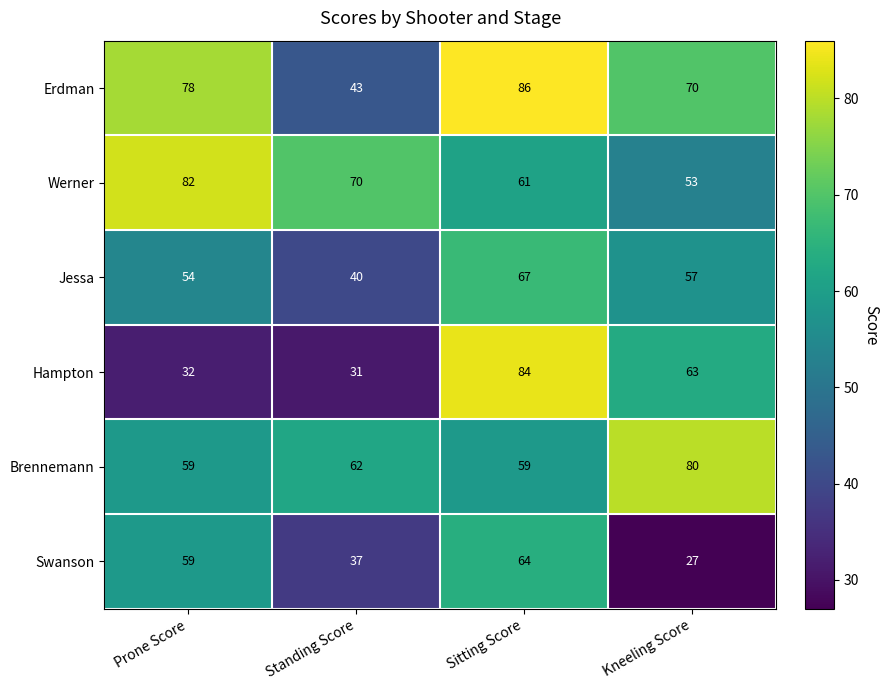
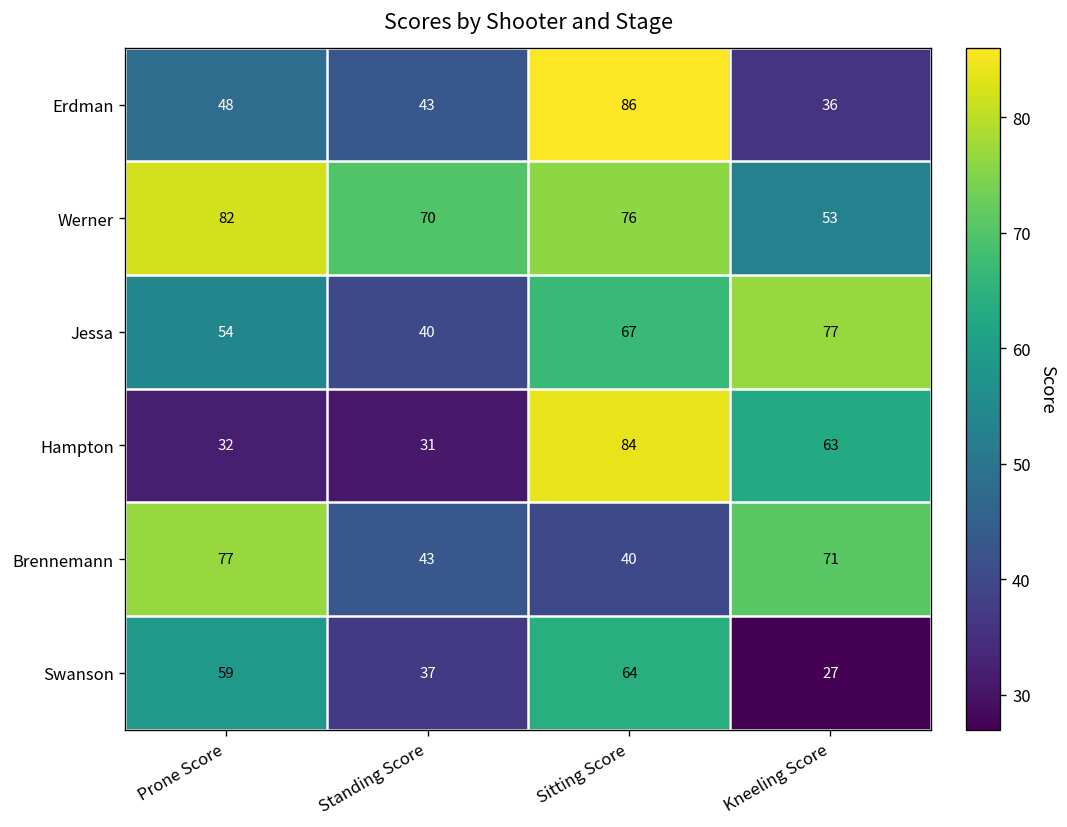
  {
    "Erdman": {
-     "Prone Score": 78,
+     "Prone Score": 48,
      "Standing Score": 43,
      "Sitting Score": 86,
-     "Kneeling Score": 70
+     "Kneeling Score": 36
    },
    "Werner": {
      "Prone Score": 82,
      "Standing Score": 70,
-     "Sitting Score": 61,
+     "Sitting Score": 76,
      "Kneeling Score": 53
    },
    "Jessa": {
      "Prone Score": 54,
      "Standing Score": 40,
      "Sitting Score": 67,
-     "Kneeling Score": 57
+     "Kneeling Score": 77
    },
    "Hampton": {
      "Prone Score": 32,
      "Standing Score": 31,
      "Sitting Score": 84,
      "Kneeling Score": 63
    },
    "Brennemann": {
-     "Prone Score": 59,
-     "Standing Score": 62,
-     "Sitting Score": 59,
-     "Kneeling Score": 80
+     "Prone Score": 77,
+     "Standing Score": 43,
+     "Sitting Score": 40,
+     "Kneeling Score": 71
    },
    "Swanson": {
      "Prone Score": 59,
      "Standing Score": 37,
      "Sitting Score": 64,
      "Kneeling Score": 27
    }
  }
